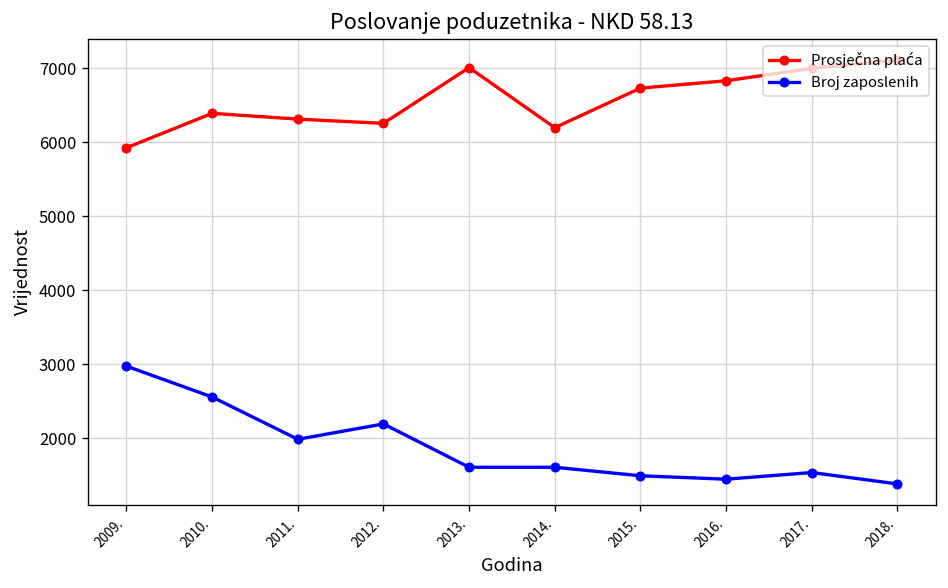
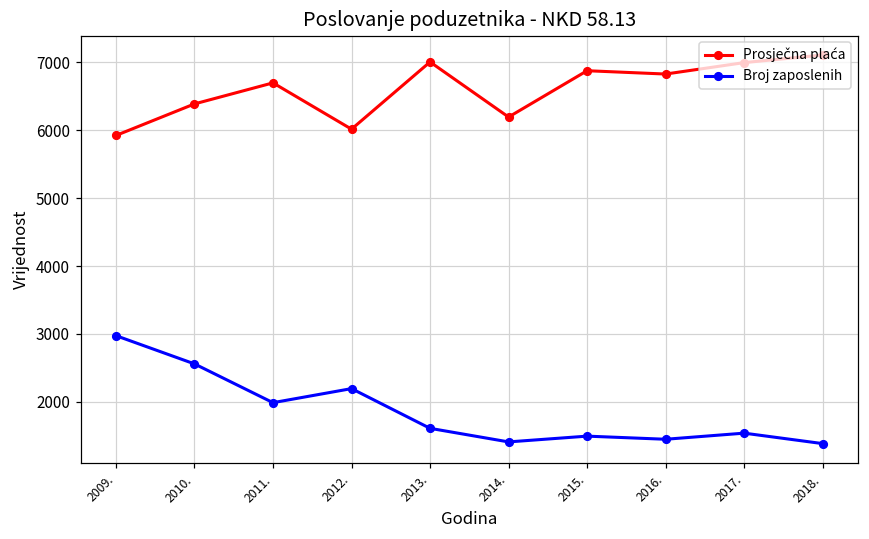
  {
    "Prosječna plaća": {
      "2009.": 5900,
      "2010.": 6400,
-     "2011.": 6300,
-     "2012.": 6300,
+     "2011.": 6700,
+     "2012.": 6000,
      "2013.": 7000,
      "2014.": 6200,
-     "2015.": 6700,
+     "2015.": 6900,
      "2016.": 6800
    },
    "Broj zaposlenih": {
      "2009.": 3000,
      "2010.": 2600,
      "2011.": 2000,
      "2012.": 2200,
      "2013.": 1600,
-     "2014.": 1600,
+     "2014.": 1400,
      "2015.": 1500,
      "2016.": 1400,
      "2017.": 1500,
      "2018.": 1400
    }
  }
